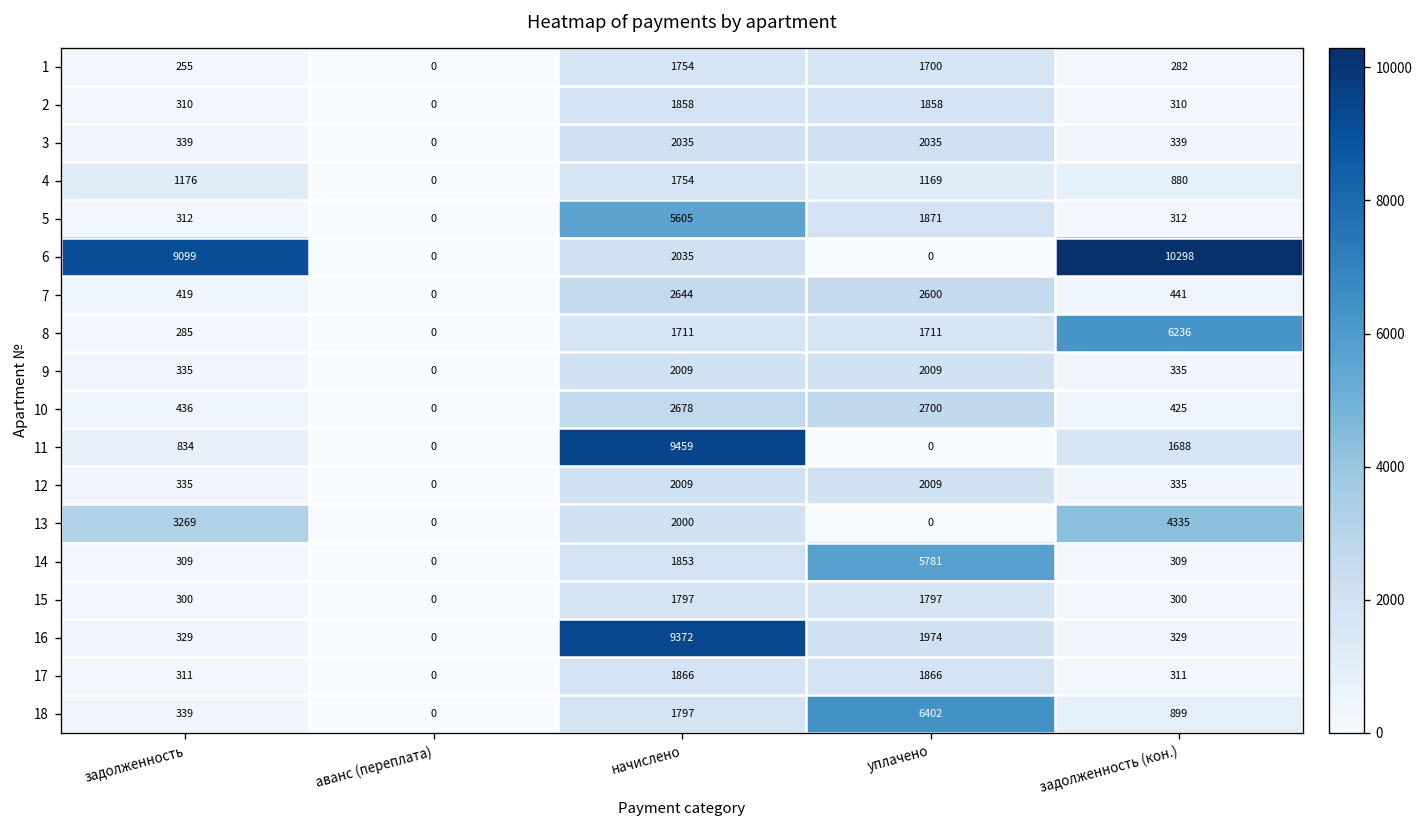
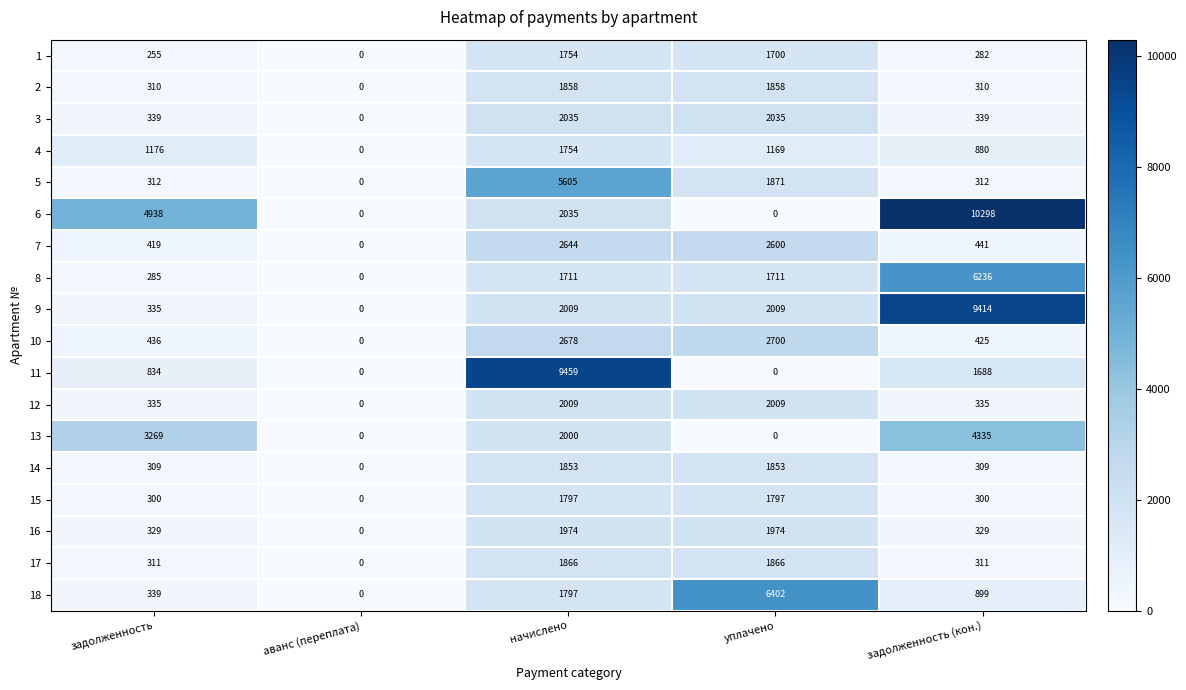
  {
    "1": {
      "задолженность": 255,
      "аванс (переплата)": 0,
      "начислено": 1754,
      "уплачено": 1700,
      "задолженность (кон.)": 282
    },
    "2": {
      "задолженность": 310,
      "аванс (переплата)": 0,
      "начислено": 1858,
      "уплачено": 1858,
      "задолженность (кон.)": 310
    },
    "3": {
      "задолженность": 339,
      "аванс (переплата)": 0,
      "начислено": 2035,
      "уплачено": 2035,
      "задолженность (кон.)": 339
    },
    "4": {
      "задолженность": 1176,
      "аванс (переплата)": 0,
      "начислено": 1754,
      "уплачено": 1169,
      "задолженность (кон.)": 880
    },
    "5": {
      "задолженность": 312,
      "аванс (переплата)": 0,
      "начислено": 5605,
      "уплачено": 1871,
      "задолженность (кон.)": 312
    },
    "6": {
-     "задолженность": 9099,
+     "задолженность": 4938,
      "аванс (переплата)": 0,
      "начислено": 2035,
      "уплачено": 0,
      "задолженность (кон.)": 10298
    },
    "7": {
      "задолженность": 419,
      "аванс (переплата)": 0,
      "начислено": 2644,
      "уплачено": 2600,
      "задолженность (кон.)": 441
    },
    "8": {
      "задолженность": 285,
      "аванс (переплата)": 0,
      "начислено": 1711,
      "уплачено": 1711,
      "задолженность (кон.)": 6236
    },
    "9": {
      "задолженность": 335,
      "аванс (переплата)": 0,
      "начислено": 2009,
      "уплачено": 2009,
-     "задолженность (кон.)": 335
+     "задолженность (кон.)": 9414
    },
    "10": {
      "задолженность": 436,
      "аванс (переплата)": 0,
      "начислено": 2678,
      "уплачено": 2700,
      "задолженность (кон.)": 425
    },
    "11": {
      "задолженность": 834,
      "аванс (переплата)": 0,
      "начислено": 9459,
      "уплачено": 0,
      "задолженность (кон.)": 1688
    },
    "12": {
      "задолженность": 335,
      "аванс (переплата)": 0,
      "начислено": 2009,
      "уплачено": 2009,
      "задолженность (кон.)": 335
    },
    "13": {
      "задолженность": 3269,
      "аванс (переплата)": 0,
      "начислено": 2000,
      "уплачено": 0,
      "задолженность (кон.)": 4335
    },
    "14": {
      "задолженность": 309,
      "аванс (переплата)": 0,
      "начислено": 1853,
-     "уплачено": 5781,
+     "уплачено": 1853,
      "задолженность (кон.)": 309
    },
    "15": {
      "задолженность": 300,
      "аванс (переплата)": 0,
      "начислено": 1797,
      "уплачено": 1797,
      "задолженность (кон.)": 300
    },
    "16": {
      "задолженность": 329,
      "аванс (переплата)": 0,
-     "начислено": 9372,
+     "начислено": 1974,
      "уплачено": 1974,
      "задолженность (кон.)": 329
    },
    "17": {
      "задолженность": 311,
      "аванс (переплата)": 0,
      "начислено": 1866,
      "уплачено": 1866,
      "задолженность (кон.)": 311
    },
    "18": {
      "задолженность": 339,
      "аванс (переплата)": 0,
      "начислено": 1797,
      "уплачено": 6402,
      "задолженность (кон.)": 899
    }
  }
